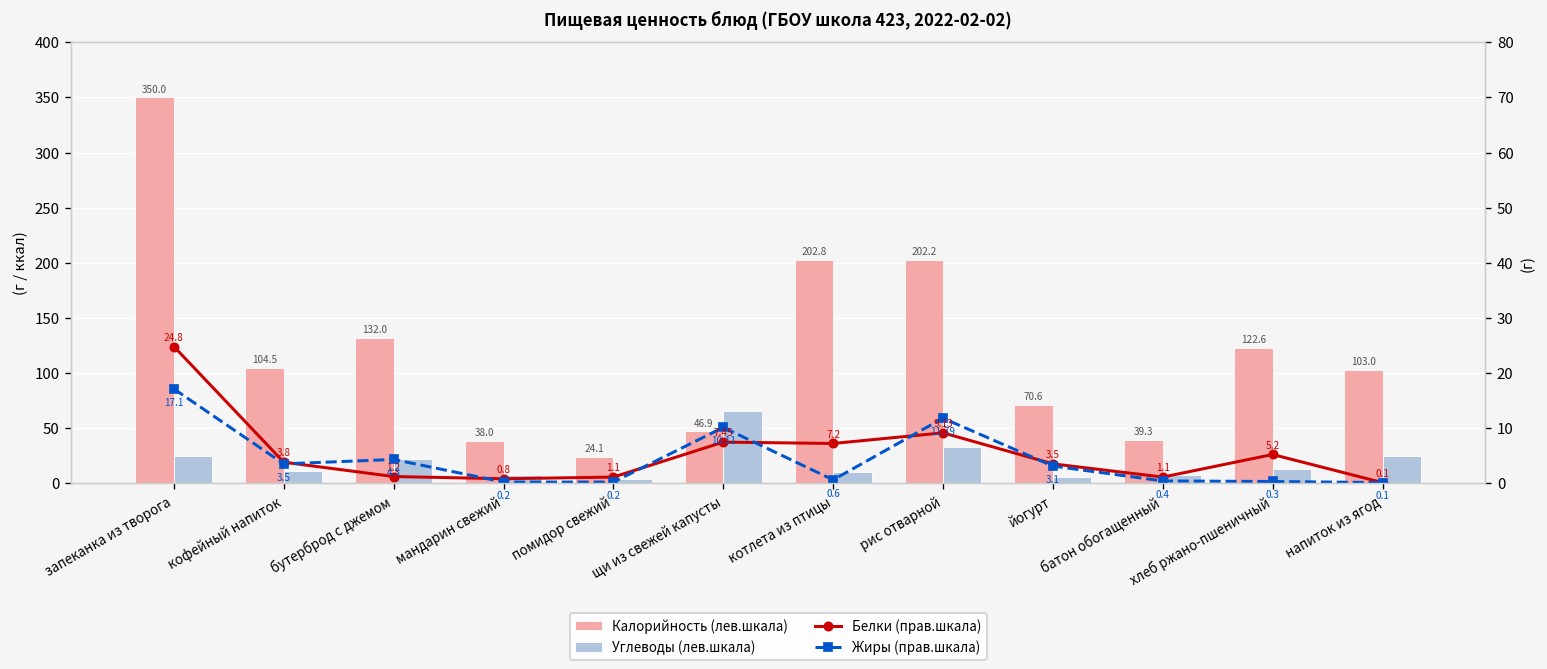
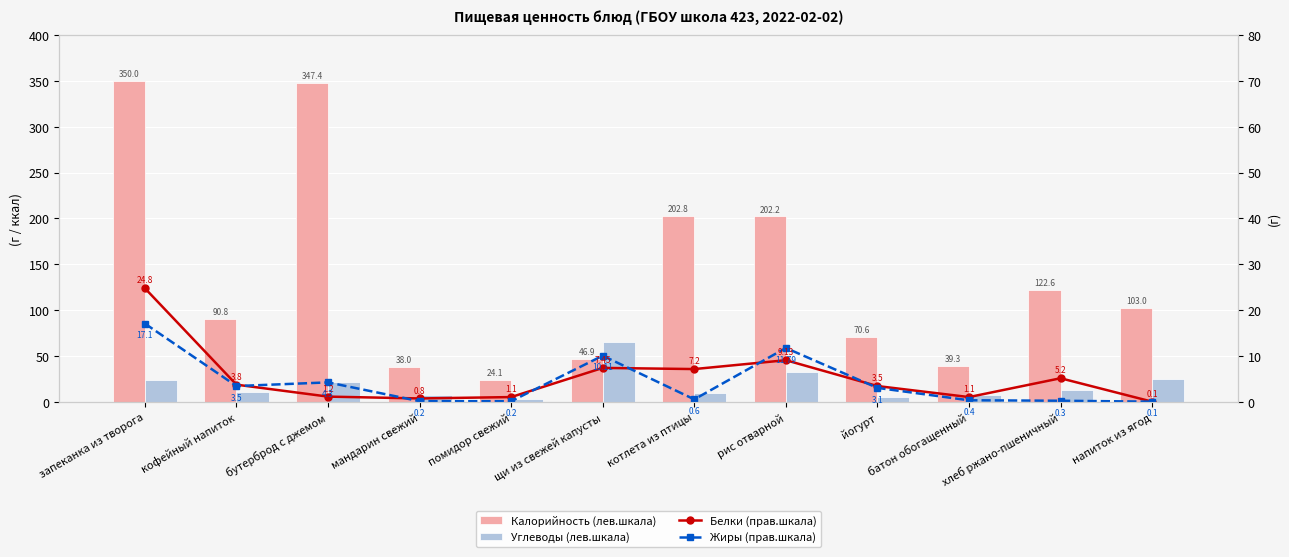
  {
    "Калорийность (лев.шкала)": {
      "запеканка из творога": 350.0,
-     "кофейный напиток": 104.5,
-     "бутерброд с джемом": 132.0,
+     "кофейный напиток": 90.8,
+     "бутерброд с джемом": 347.4,
      "мандарин свежий": 38.0,
      "помидор свежий": 24.1,
      "щи из свежей капусты": 46.9,
      "котлета из птицы": 202.8,
      "рис отварной": 202.2,
      "йогурт": 70.6,
      "батон обогащенный": 39.3,
      "хлеб ржано-пшеничный": 122.6,
      "напиток из ягод": 103.0
    },
    "Белки (прав.шкала)": {
      "запеканка из творога": 24.8,
      "мандарин свежий": 0.8,
      "помидор свежий": 1.1,
      "котлета из птицы": 7.2,
      "батон обогащенный": 1.1,
      "хлеб ржано-пшеничный": 5.2
    },
    "Жиры (прав.шкала)": {
      "запеканка из творога": 17.1,
      "мандарин свежий": 0.2,
      "помидор свежий": 0.2,
      "котлета из птицы": 0.6,
      "батон обогащенный": 0.4,
      "хлеб ржано-пшеничный": 0.3
    }
  }
